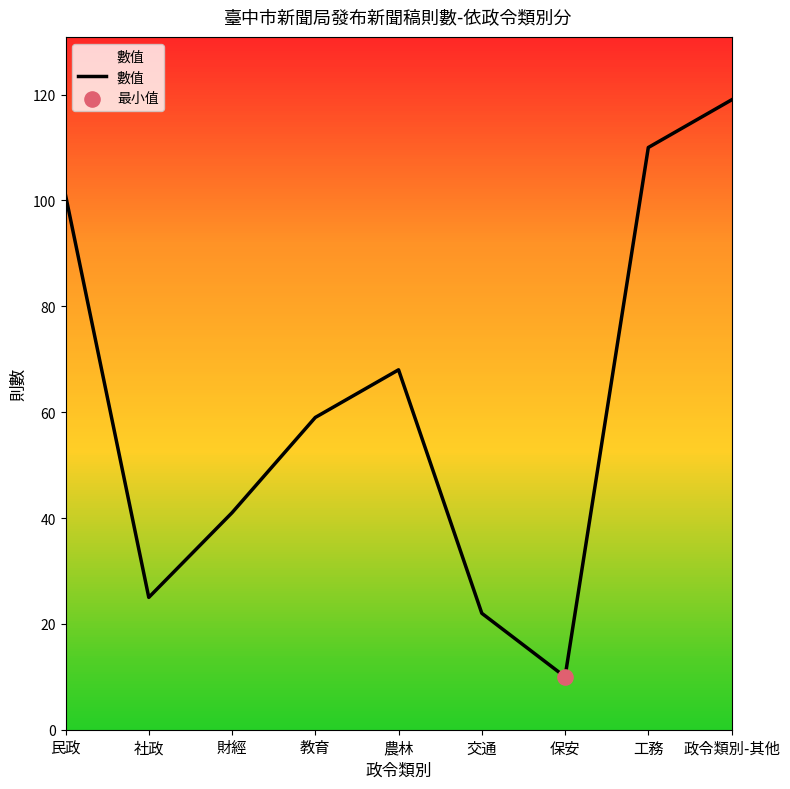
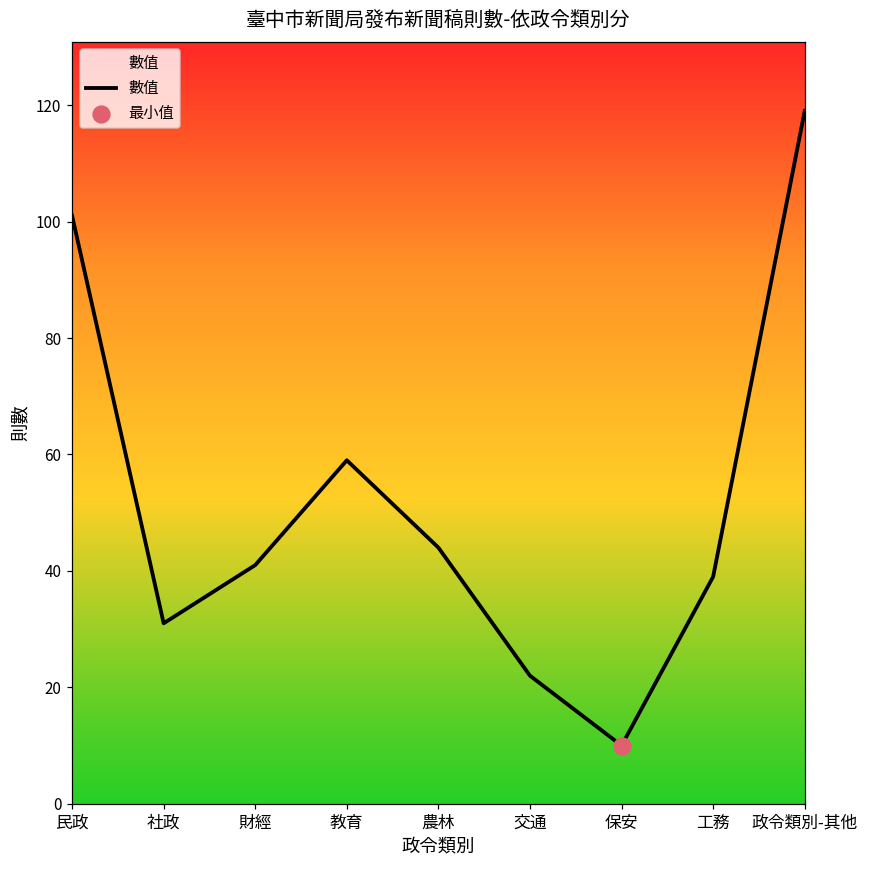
  {
    "數值": {
      "民政": 101,
-     "社政": 25,
+     "社政": 31,
      "財經": 41,
      "教育": 59,
-     "農林": 68,
+     "農林": 44,
      "交通": 22,
-     "工務": 110,
+     "工務": 39,
      "政令類別-其他": 119
    }
  }
